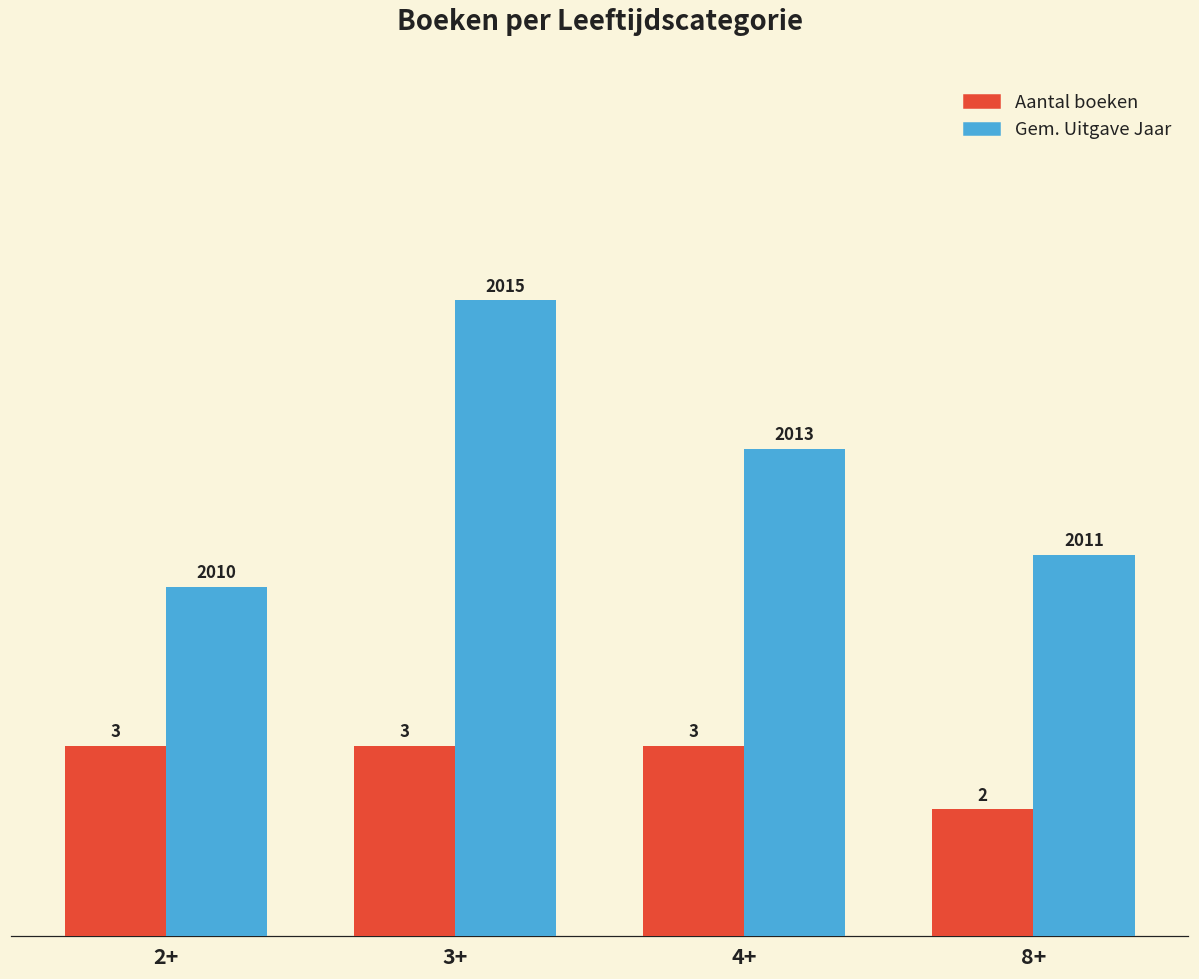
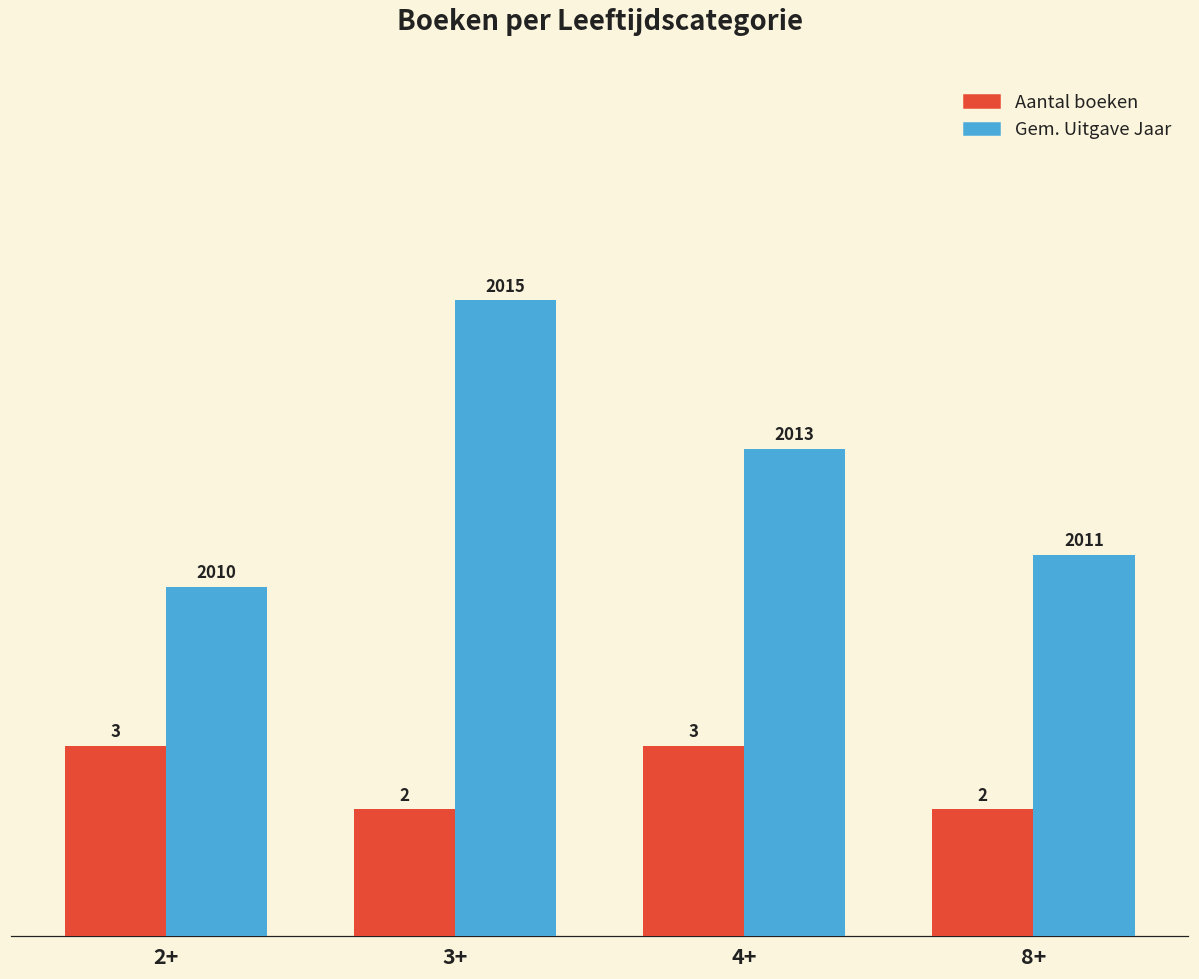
  {
    "Aantal boeken": {
      "2+": 3,
-     "3+": 3,
+     "3+": 2,
      "4+": 3,
      "8+": 2
    }
  }
